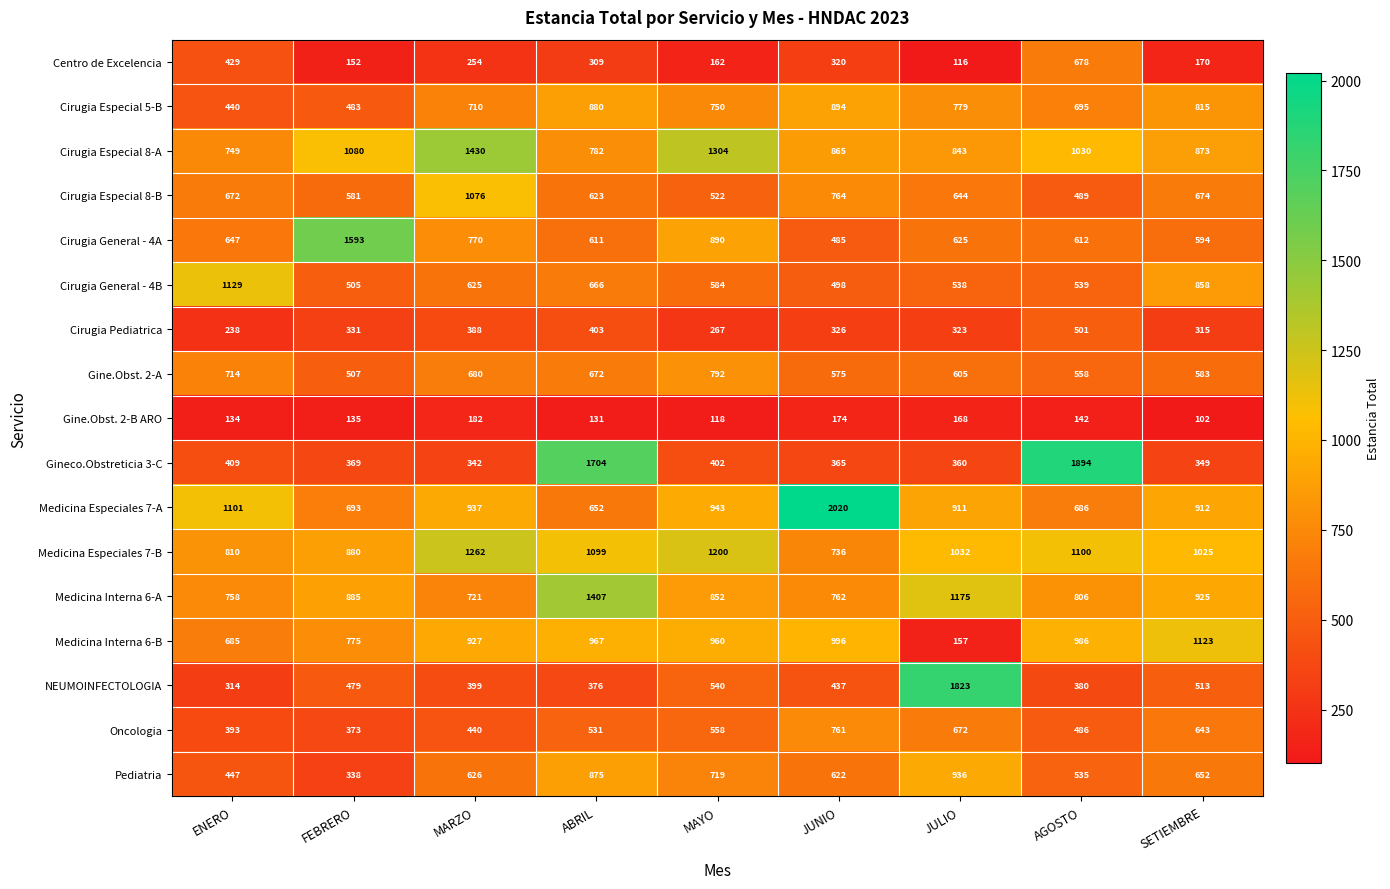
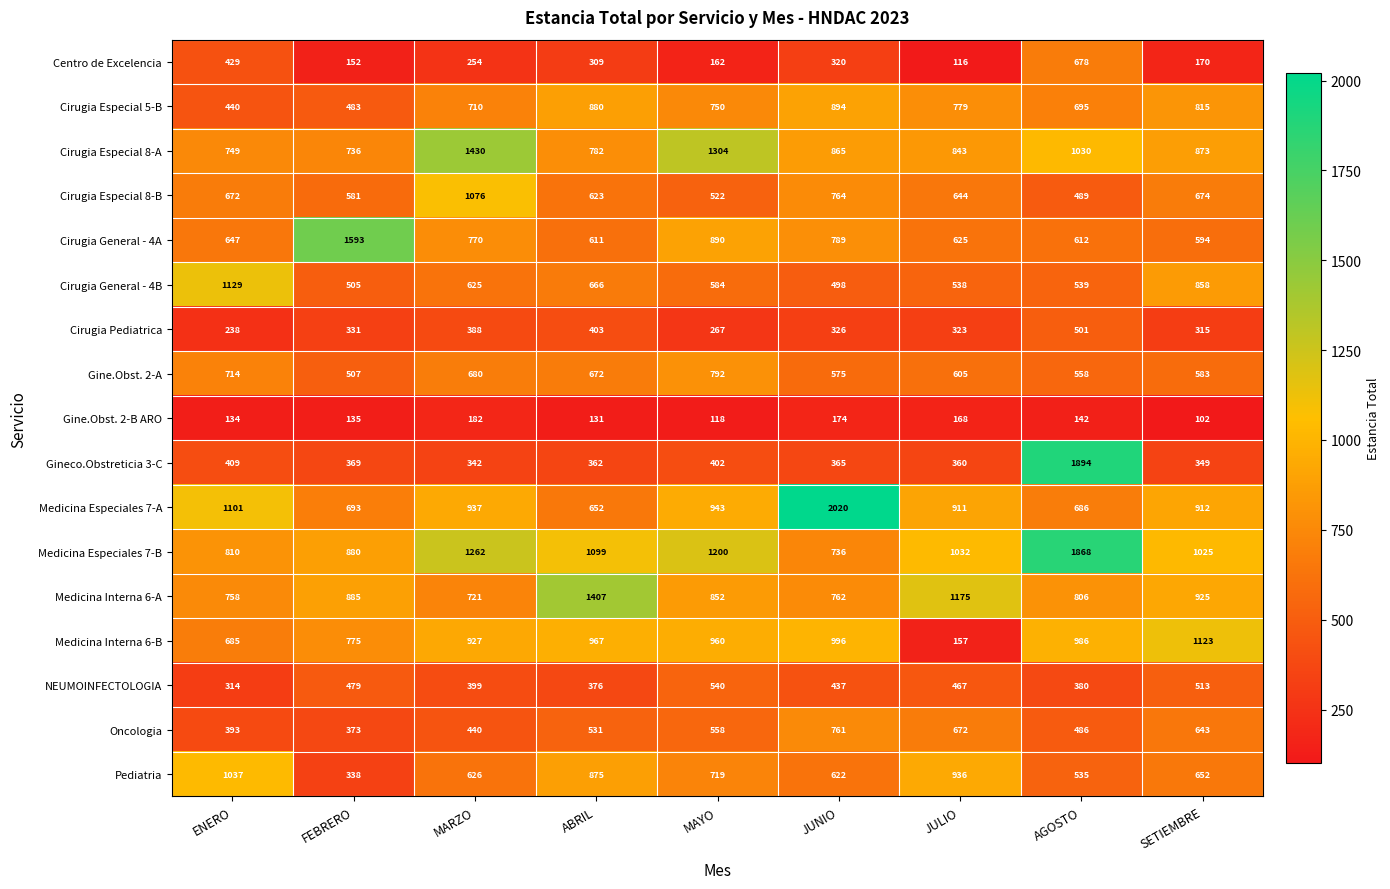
  {
    "Centro de Excelencia": {
      "ENERO": 429,
      "FEBRERO": 152,
      "MARZO": 254,
      "ABRIL": 309,
      "MAYO": 162,
      "JUNIO": 320,
      "JULIO": 116,
      "AGOSTO": 678,
      "SETIEMBRE": 170
    },
    "Cirugia Especial 5-B": {
      "ENERO": 440,
      "FEBRERO": 483,
      "MARZO": 710,
      "ABRIL": 880,
      "MAYO": 750,
      "JUNIO": 894,
      "JULIO": 779,
      "AGOSTO": 695,
      "SETIEMBRE": 815
    },
    "Cirugia Especial 8-A": {
      "ENERO": 749,
-     "FEBRERO": 1080,
+     "FEBRERO": 736,
      "MARZO": 1430,
      "ABRIL": 782,
      "MAYO": 1304,
      "JUNIO": 865,
      "JULIO": 843,
      "AGOSTO": 1030,
      "SETIEMBRE": 873
    },
    "Cirugia Especial 8-B": {
      "ENERO": 672,
      "FEBRERO": 581,
      "MARZO": 1076,
      "ABRIL": 623,
      "MAYO": 522,
      "JUNIO": 764,
      "JULIO": 644,
      "AGOSTO": 489,
      "SETIEMBRE": 674
    },
    "Cirugia General - 4A": {
      "ENERO": 647,
      "FEBRERO": 1593,
      "MARZO": 770,
      "ABRIL": 611,
      "MAYO": 890,
-     "JUNIO": 485,
+     "JUNIO": 789,
      "JULIO": 625,
      "AGOSTO": 612,
      "SETIEMBRE": 594
    },
    "Cirugia General - 4B": {
      "ENERO": 1129,
      "FEBRERO": 505,
      "MARZO": 625,
      "ABRIL": 666,
      "MAYO": 584,
      "JUNIO": 498,
      "JULIO": 538,
      "AGOSTO": 539,
      "SETIEMBRE": 858
    },
    "Cirugia Pediatrica": {
      "ENERO": 238,
      "FEBRERO": 331,
      "MARZO": 388,
      "ABRIL": 403,
      "MAYO": 267,
      "JUNIO": 326,
      "JULIO": 323,
      "AGOSTO": 501,
      "SETIEMBRE": 315
    },
    "Gine.Obst. 2-A": {
      "ENERO": 714,
      "FEBRERO": 507,
      "MARZO": 680,
      "ABRIL": 672,
      "MAYO": 792,
      "JUNIO": 575,
      "JULIO": 605,
      "AGOSTO": 558,
      "SETIEMBRE": 583
    },
    "Gine.Obst. 2-B ARO": {
      "ENERO": 134,
      "FEBRERO": 135,
      "MARZO": 182,
      "ABRIL": 131,
      "MAYO": 118,
      "JUNIO": 174,
      "JULIO": 168,
      "AGOSTO": 142,
      "SETIEMBRE": 102
    },
    "Gineco.Obstreticia 3-C": {
      "ENERO": 409,
      "FEBRERO": 369,
      "MARZO": 342,
-     "ABRIL": 1704,
+     "ABRIL": 362,
      "MAYO": 402,
      "JUNIO": 365,
      "JULIO": 360,
      "AGOSTO": 1894,
      "SETIEMBRE": 349
    },
    "Medicina Especiales 7-A": {
      "ENERO": 1101,
      "FEBRERO": 693,
      "MARZO": 937,
      "ABRIL": 652,
      "MAYO": 943,
      "JUNIO": 2020,
      "JULIO": 911,
      "AGOSTO": 686,
      "SETIEMBRE": 912
    },
    "Medicina Especiales 7-B": {
      "ENERO": 810,
      "FEBRERO": 880,
      "MARZO": 1262,
      "ABRIL": 1099,
      "MAYO": 1200,
      "JUNIO": 736,
      "JULIO": 1032,
-     "AGOSTO": 1100,
+     "AGOSTO": 1868,
      "SETIEMBRE": 1025
    },
    "Medicina Interna 6-A": {
      "ENERO": 758,
      "FEBRERO": 885,
      "MARZO": 721,
      "ABRIL": 1407,
      "MAYO": 852,
      "JUNIO": 762,
      "JULIO": 1175,
      "AGOSTO": 806,
      "SETIEMBRE": 925
    },
    "Medicina Interna 6-B": {
      "ENERO": 685,
      "FEBRERO": 775,
      "MARZO": 927,
      "ABRIL": 967,
      "MAYO": 960,
      "JUNIO": 996,
      "JULIO": 157,
      "AGOSTO": 986,
      "SETIEMBRE": 1123
    },
    "NEUMOINFECTOLOGIA": {
      "ENERO": 314,
      "FEBRERO": 479,
      "MARZO": 399,
      "ABRIL": 376,
      "MAYO": 540,
      "JUNIO": 437,
-     "JULIO": 1823,
+     "JULIO": 467,
      "AGOSTO": 380,
      "SETIEMBRE": 513
    },
    "Oncologia": {
      "ENERO": 393,
      "FEBRERO": 373,
      "MARZO": 440,
      "ABRIL": 531,
      "MAYO": 558,
      "JUNIO": 761,
      "JULIO": 672,
      "AGOSTO": 486,
      "SETIEMBRE": 643
    },
    "Pediatria": {
-     "ENERO": 447,
+     "ENERO": 1037,
      "FEBRERO": 338,
      "MARZO": 626,
      "ABRIL": 875,
      "MAYO": 719,
      "JUNIO": 622,
      "JULIO": 936,
      "AGOSTO": 535,
      "SETIEMBRE": 652
    }
  }
